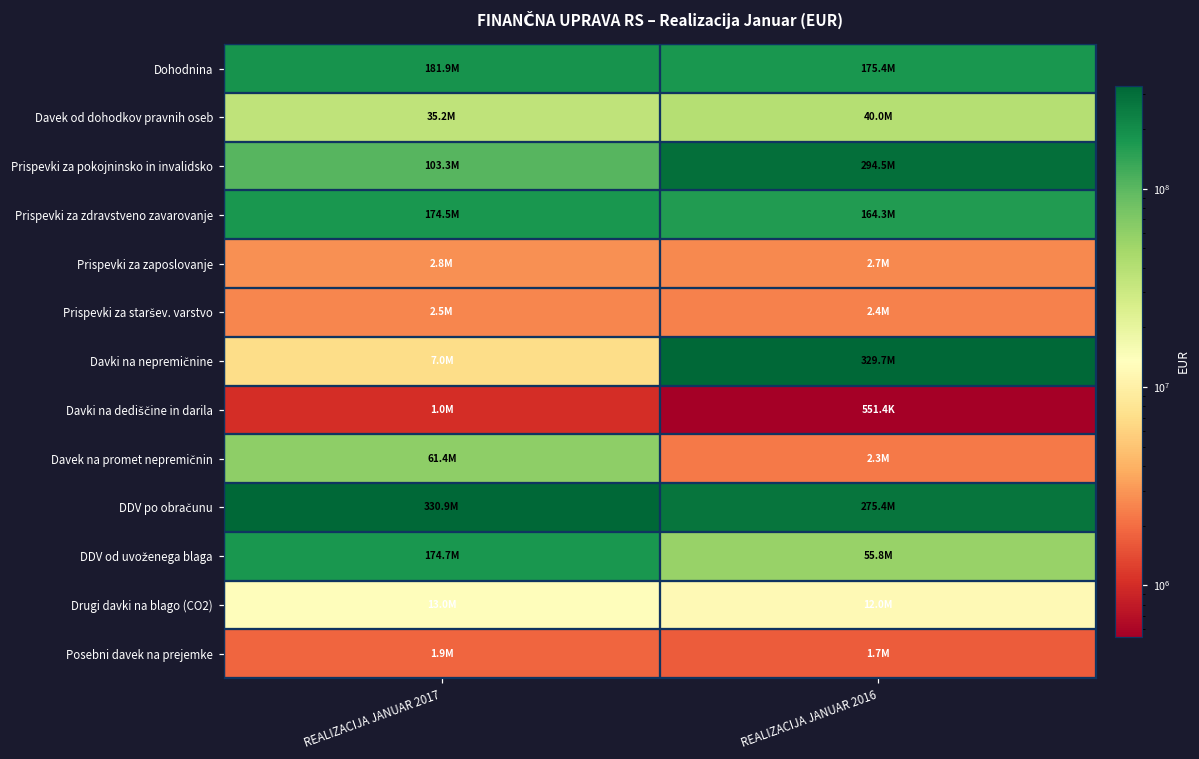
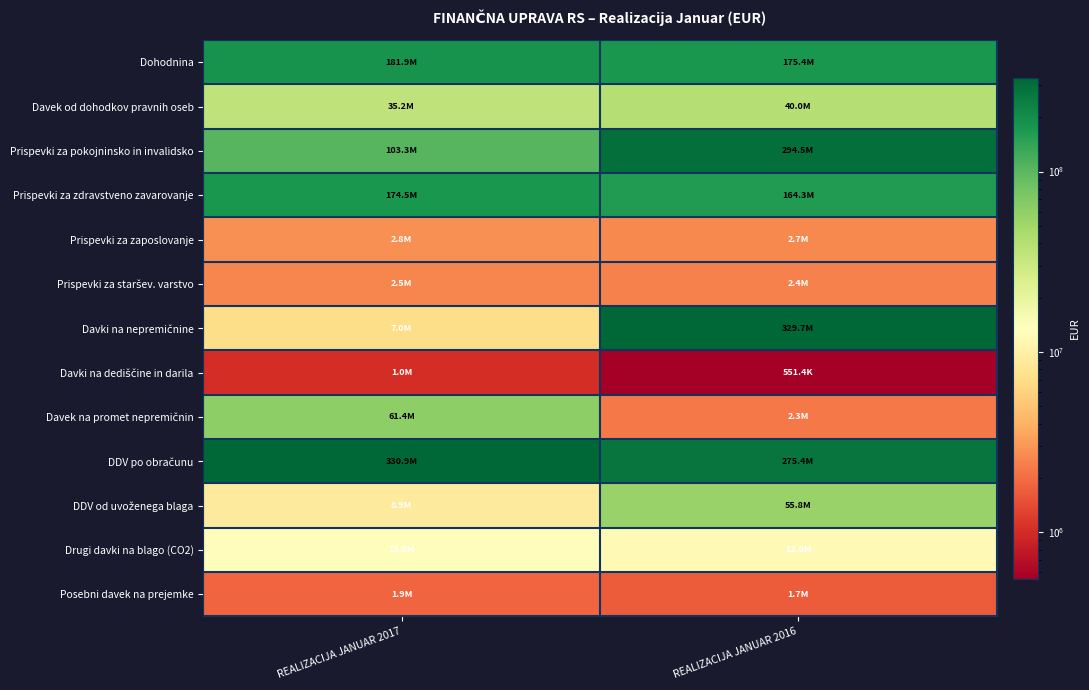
  {
    "Dohodnina": {
      "REALIZACIJA JANUAR 2017": "181.9M",
      "REALIZACIJA JANUAR 2016": "175.4M"
    },
    "Davek od dohodkov pravnih oseb": {
      "REALIZACIJA JANUAR 2017": "35.2M",
      "REALIZACIJA JANUAR 2016": "40.0M"
    },
    "Prispevki za pokojninsko in invalidsko": {
      "REALIZACIJA JANUAR 2017": "103.3M",
      "REALIZACIJA JANUAR 2016": "294.5M"
    },
    "Prispevki za zdravstveno zavarovanje": {
      "REALIZACIJA JANUAR 2017": "174.5M",
      "REALIZACIJA JANUAR 2016": "164.3M"
    },
    "Prispevki za zaposlovanje": {
      "REALIZACIJA JANUAR 2017": "2.8M",
      "REALIZACIJA JANUAR 2016": "2.7M"
    },
    "Prispevki za staršev. varstvo": {
      "REALIZACIJA JANUAR 2017": "2.5M",
      "REALIZACIJA JANUAR 2016": "2.4M"
    },
    "Davki na nepremičnine": {
      "REALIZACIJA JANUAR 2017": "7.0M",
      "REALIZACIJA JANUAR 2016": "329.7M"
    },
    "Davki na dediščine in darila": {
      "REALIZACIJA JANUAR 2017": "1.0M",
      "REALIZACIJA JANUAR 2016": "551.4K"
    },
    "Davek na promet nepremičnin": {
      "REALIZACIJA JANUAR 2017": "61.4M",
      "REALIZACIJA JANUAR 2016": "2.3M"
    },
    "DDV po obračunu": {
      "REALIZACIJA JANUAR 2017": "330.9M",
      "REALIZACIJA JANUAR 2016": "275.4M"
    },
    "DDV od uvoženega blaga": {
-     "REALIZACIJA JANUAR 2017": "174.7M",
+     "REALIZACIJA JANUAR 2017": "8.9M",
      "REALIZACIJA JANUAR 2016": "55.8M"
    },
    "Drugi davki na blago (CO2)": {
      "REALIZACIJA JANUAR 2017": "13.0M",
      "REALIZACIJA JANUAR 2016": "12.0M"
    },
    "Posebni davek na prejemke": {
      "REALIZACIJA JANUAR 2017": "1.9M",
      "REALIZACIJA JANUAR 2016": "1.7M"
    }
  }
